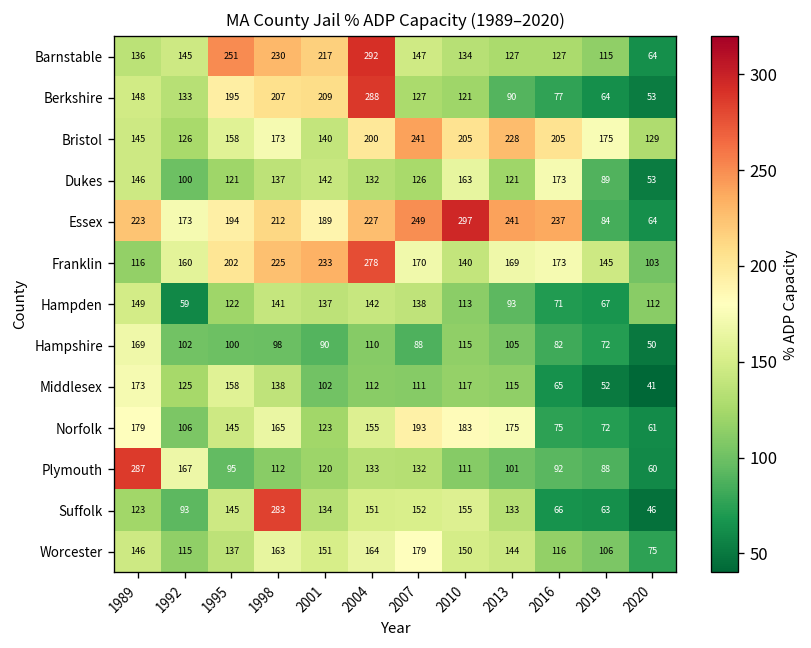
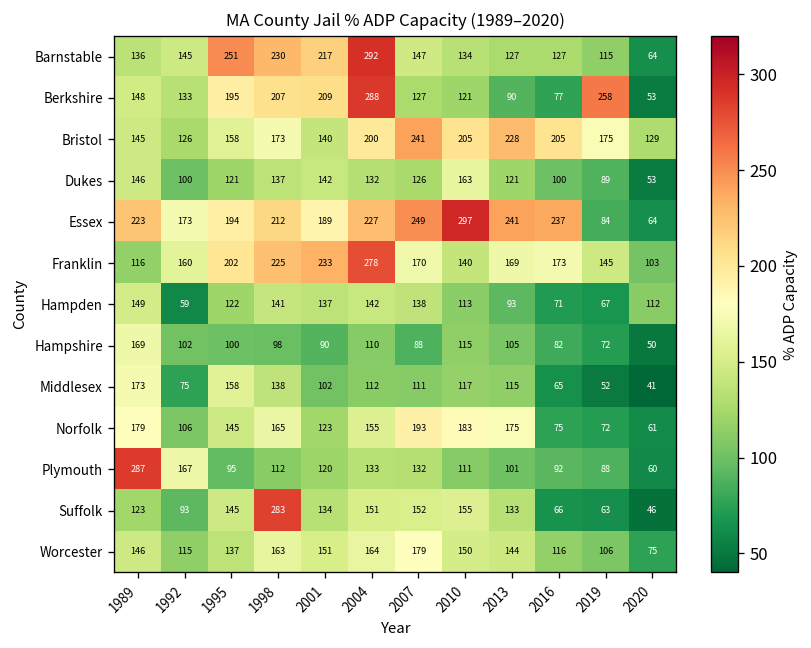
  {
    "Barnstable": {
      "1989": 136,
      "1992": 145,
      "1995": 251,
      "1998": 230,
      "2001": 217,
      "2004": 292,
      "2007": 147,
      "2010": 134,
      "2013": 127,
      "2016": 127,
      "2019": 115,
      "2020": 64
    },
    "Berkshire": {
      "1989": 148,
      "1992": 133,
      "1995": 195,
      "1998": 207,
      "2001": 209,
      "2004": 288,
      "2007": 127,
      "2010": 121,
      "2013": 90,
      "2016": 77,
-     "2019": 64,
+     "2019": 258,
      "2020": 53
    },
    "Bristol": {
      "1989": 145,
      "1992": 126,
      "1995": 158,
      "1998": 173,
      "2001": 140,
      "2004": 200,
      "2007": 241,
      "2010": 205,
      "2013": 228,
      "2016": 205,
      "2019": 175,
      "2020": 129
    },
    "Dukes": {
      "1989": 146,
      "1992": 100,
      "1995": 121,
      "1998": 137,
      "2001": 142,
      "2004": 132,
      "2007": 126,
      "2010": 163,
      "2013": 121,
-     "2016": 173,
+     "2016": 100,
      "2019": 89,
      "2020": 53
    },
    "Essex": {
      "1989": 223,
      "1992": 173,
      "1995": 194,
      "1998": 212,
      "2001": 189,
      "2004": 227,
      "2007": 249,
      "2010": 297,
      "2013": 241,
      "2016": 237,
      "2019": 84,
      "2020": 64
    },
    "Franklin": {
      "1989": 116,
      "1992": 160,
      "1995": 202,
      "1998": 225,
      "2001": 233,
      "2004": 278,
      "2007": 170,
      "2010": 140,
      "2013": 169,
      "2016": 173,
      "2019": 145,
      "2020": 103
    },
    "Hampden": {
      "1989": 149,
      "1992": 59,
      "1995": 122,
      "1998": 141,
      "2001": 137,
      "2004": 142,
      "2007": 138,
      "2010": 113,
      "2013": 93,
      "2016": 71,
      "2019": 67,
      "2020": 112
    },
    "Hampshire": {
      "1989": 169,
      "1992": 102,
      "1995": 100,
      "1998": 98,
      "2001": 90,
      "2004": 110,
      "2007": 88,
      "2010": 115,
      "2013": 105,
      "2016": 82,
      "2019": 72,
      "2020": 50
    },
    "Middlesex": {
      "1989": 173,
-     "1992": 125,
+     "1992": 75,
      "1995": 158,
      "1998": 138,
      "2001": 102,
      "2004": 112,
      "2007": 111,
      "2010": 117,
      "2013": 115,
      "2016": 65,
      "2019": 52,
      "2020": 41
    },
    "Norfolk": {
      "1989": 179,
      "1992": 106,
      "1995": 145,
      "1998": 165,
      "2001": 123,
      "2004": 155,
      "2007": 193,
      "2010": 183,
      "2013": 175,
      "2016": 75,
      "2019": 72,
      "2020": 61
    },
    "Plymouth": {
      "1989": 287,
      "1992": 167,
      "1995": 95,
      "1998": 112,
      "2001": 120,
      "2004": 133,
      "2007": 132,
      "2010": 111,
      "2013": 101,
      "2016": 92,
      "2019": 88,
      "2020": 60
    },
    "Suffolk": {
      "1989": 123,
      "1992": 93,
      "1995": 145,
      "1998": 283,
      "2001": 134,
      "2004": 151,
      "2007": 152,
      "2010": 155,
      "2013": 133,
      "2016": 66,
      "2019": 63,
      "2020": 46
    },
    "Worcester": {
      "1989": 146,
      "1992": 115,
      "1995": 137,
      "1998": 163,
      "2001": 151,
      "2004": 164,
      "2007": 179,
      "2010": 150,
      "2013": 144,
      "2016": 116,
      "2019": 106,
      "2020": 75
    }
  }
